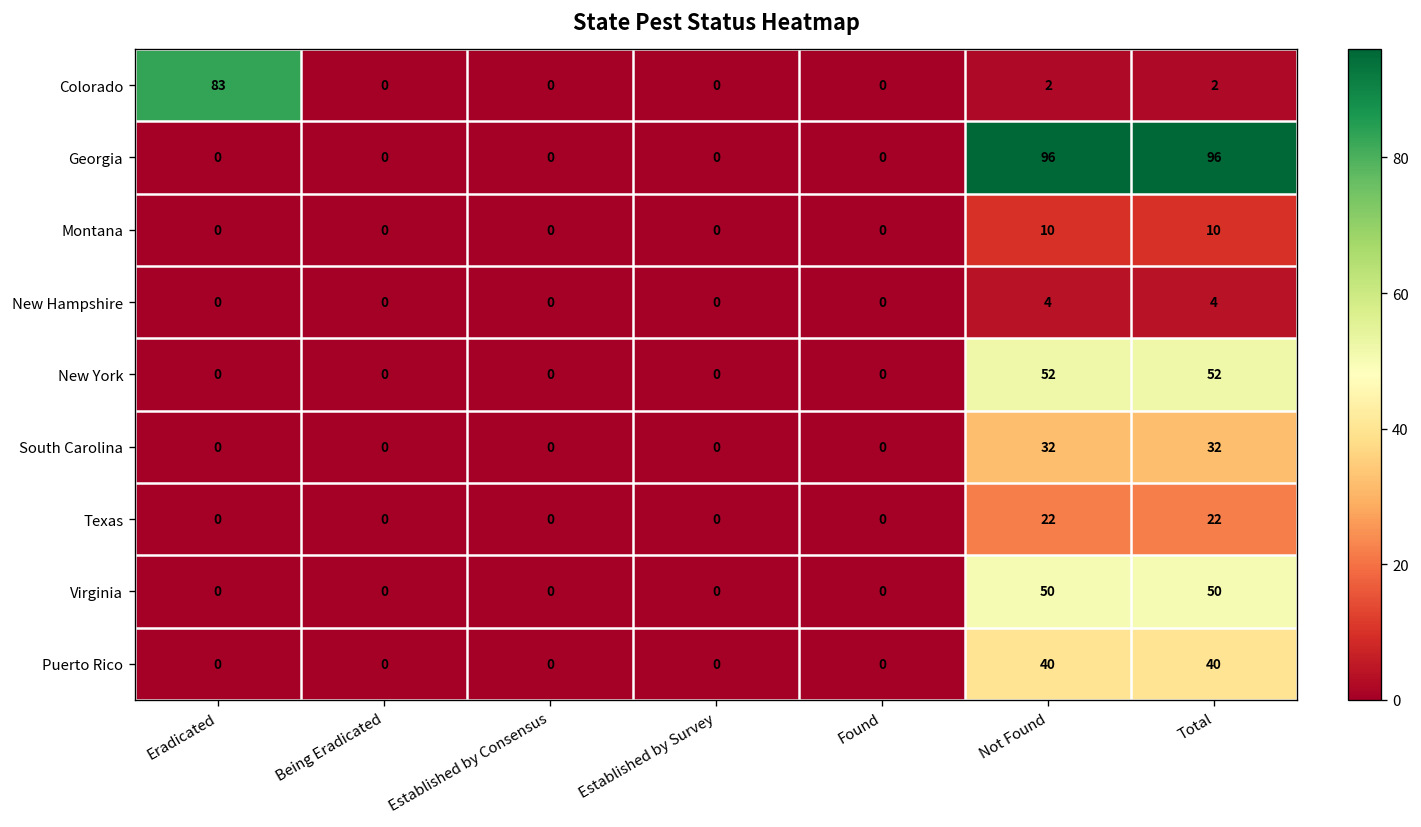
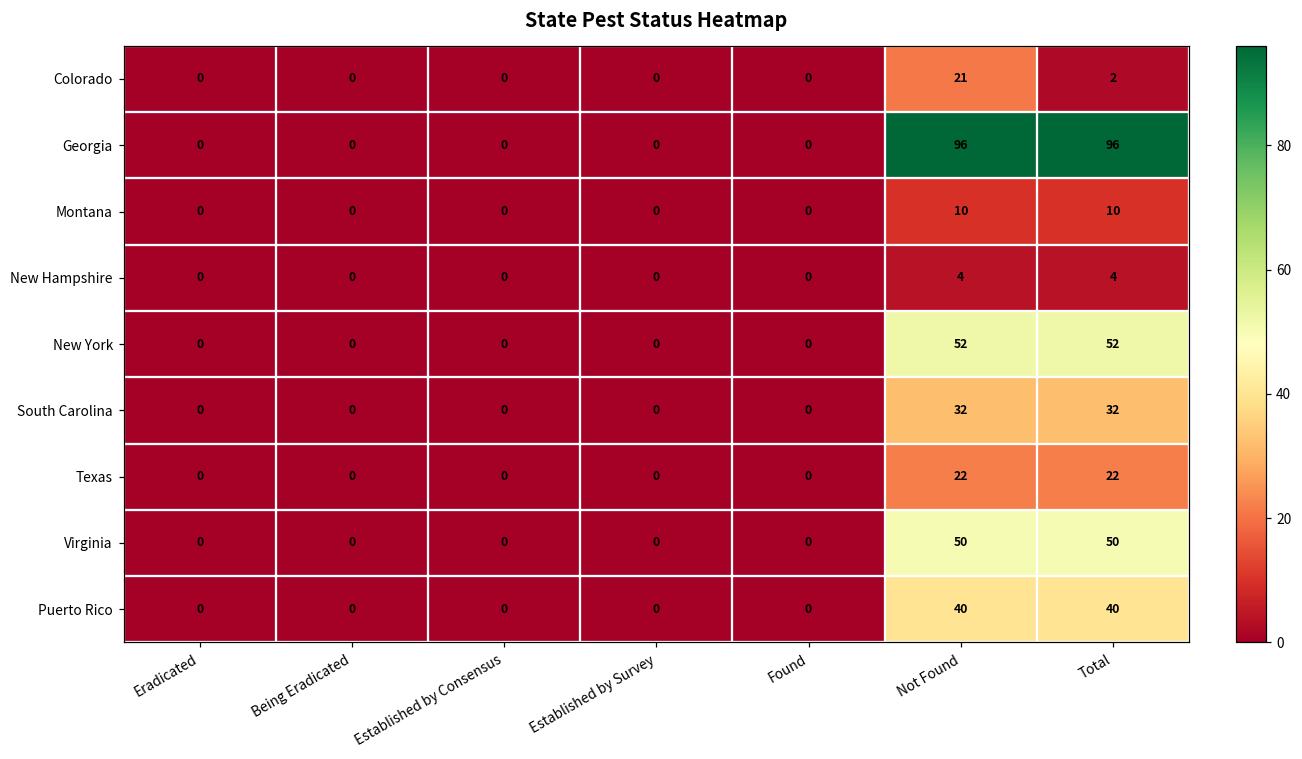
  {
    "Colorado": {
-     "Eradicated": 83,
+     "Eradicated": 0,
      "Being Eradicated": 0,
      "Established by Consensus": 0,
      "Established by Survey": 0,
      "Found": 0,
-     "Not Found": 2,
+     "Not Found": 21,
      "Total": 2
    },
    "Georgia": {
      "Eradicated": 0,
      "Being Eradicated": 0,
      "Established by Consensus": 0,
      "Established by Survey": 0,
      "Found": 0,
      "Not Found": 96,
      "Total": 96
    },
    "Montana": {
      "Eradicated": 0,
      "Being Eradicated": 0,
      "Established by Consensus": 0,
      "Established by Survey": 0,
      "Found": 0,
      "Not Found": 10,
      "Total": 10
    },
    "New Hampshire": {
      "Eradicated": 0,
      "Being Eradicated": 0,
      "Established by Consensus": 0,
      "Established by Survey": 0,
      "Found": 0,
      "Not Found": 4,
      "Total": 4
    },
    "New York": {
      "Eradicated": 0,
      "Being Eradicated": 0,
      "Established by Consensus": 0,
      "Established by Survey": 0,
      "Found": 0,
      "Not Found": 52,
      "Total": 52
    },
    "South Carolina": {
      "Eradicated": 0,
      "Being Eradicated": 0,
      "Established by Consensus": 0,
      "Established by Survey": 0,
      "Found": 0,
      "Not Found": 32,
      "Total": 32
    },
    "Texas": {
      "Eradicated": 0,
      "Being Eradicated": 0,
      "Established by Consensus": 0,
      "Established by Survey": 0,
      "Found": 0,
      "Not Found": 22,
      "Total": 22
    },
    "Virginia": {
      "Eradicated": 0,
      "Being Eradicated": 0,
      "Established by Consensus": 0,
      "Established by Survey": 0,
      "Found": 0,
      "Not Found": 50,
      "Total": 50
    },
    "Puerto Rico": {
      "Eradicated": 0,
      "Being Eradicated": 0,
      "Established by Consensus": 0,
      "Established by Survey": 0,
      "Found": 0,
      "Not Found": 40,
      "Total": 40
    }
  }
